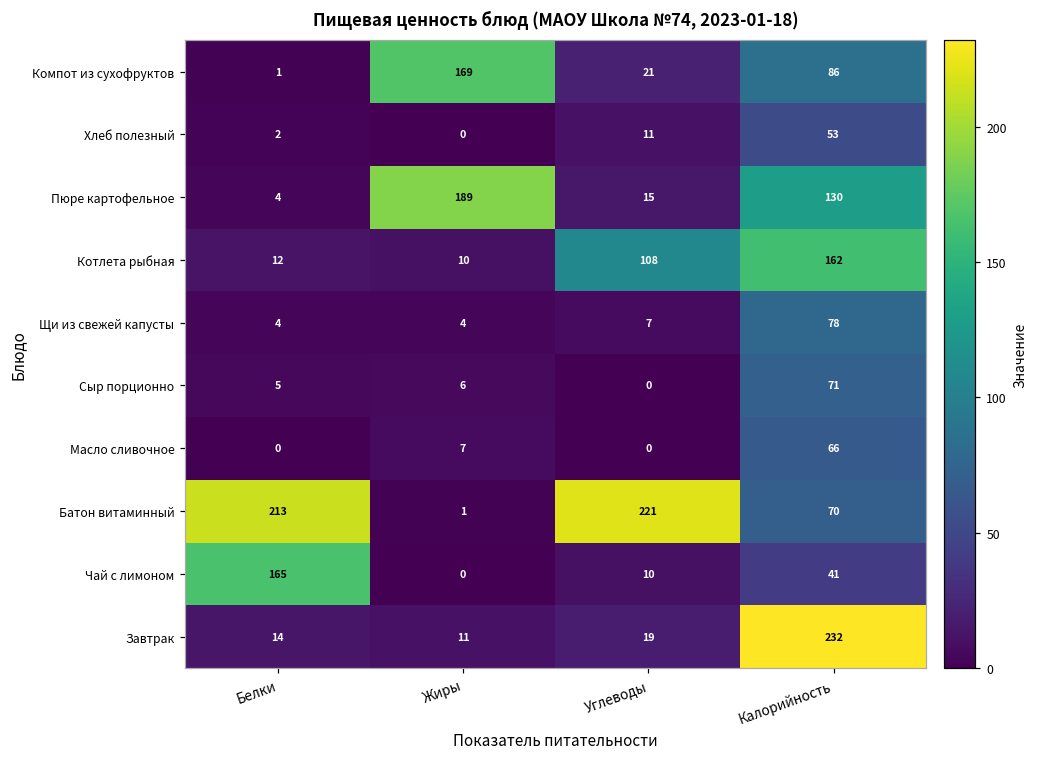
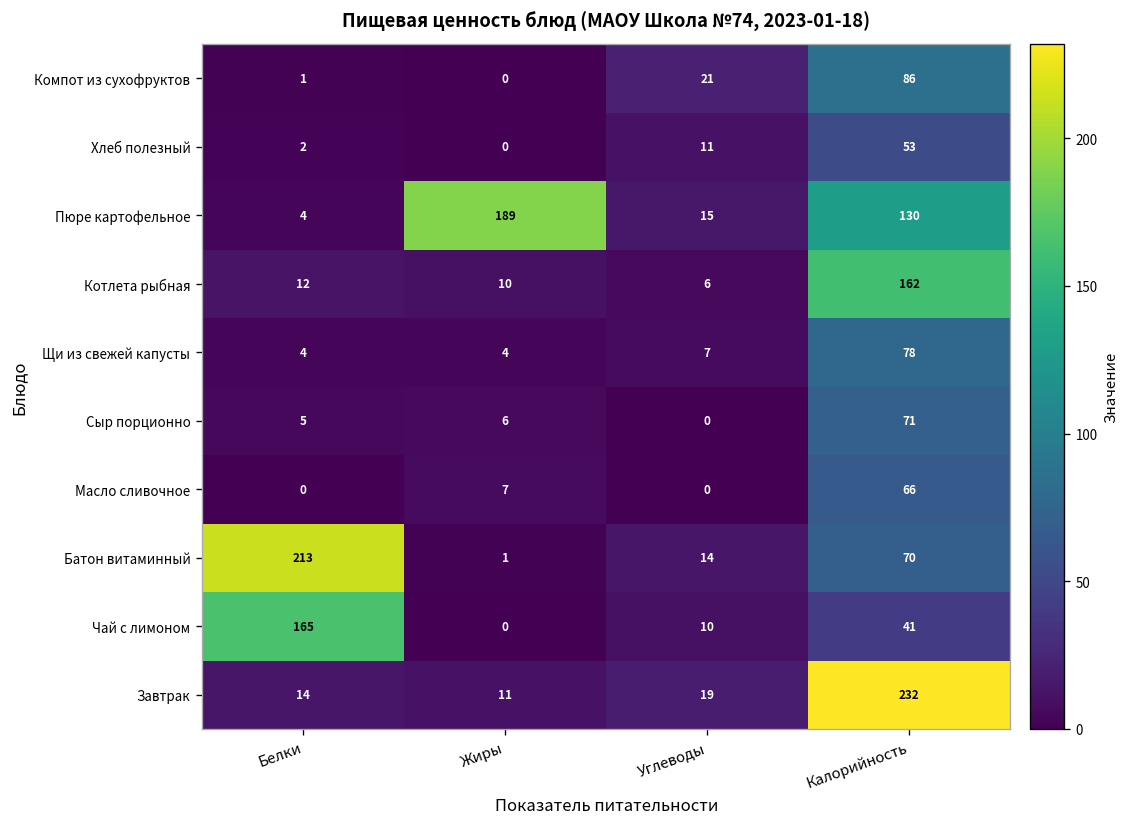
  {
    "Компот из сухофруктов": {
      "Белки": 1,
-     "Жиры": 169,
+     "Жиры": 0,
      "Углеводы": 21,
      "Калорийность": 86
    },
    "Хлеб полезный": {
      "Белки": 2,
      "Жиры": 0,
      "Углеводы": 11,
      "Калорийность": 53
    },
    "Пюре картофельное": {
      "Белки": 4,
      "Жиры": 189,
      "Углеводы": 15,
      "Калорийность": 130
    },
    "Котлета рыбная": {
      "Белки": 12,
      "Жиры": 10,
-     "Углеводы": 108,
+     "Углеводы": 6,
      "Калорийность": 162
    },
    "Щи из свежей капусты": {
      "Белки": 4,
      "Жиры": 4,
      "Углеводы": 7,
      "Калорийность": 78
    },
    "Сыр порционно": {
      "Белки": 5,
      "Жиры": 6,
      "Углеводы": 0,
      "Калорийность": 71
    },
    "Масло сливочное": {
      "Белки": 0,
      "Жиры": 7,
      "Углеводы": 0,
      "Калорийность": 66
    },
    "Батон витаминный": {
      "Белки": 213,
      "Жиры": 1,
-     "Углеводы": 221,
+     "Углеводы": 14,
      "Калорийность": 70
    },
    "Чай с лимоном": {
      "Белки": 165,
      "Жиры": 0,
      "Углеводы": 10,
      "Калорийность": 41
    },
    "Завтрак": {
      "Белки": 14,
      "Жиры": 11,
      "Углеводы": 19,
      "Калорийность": 232
    }
  }
